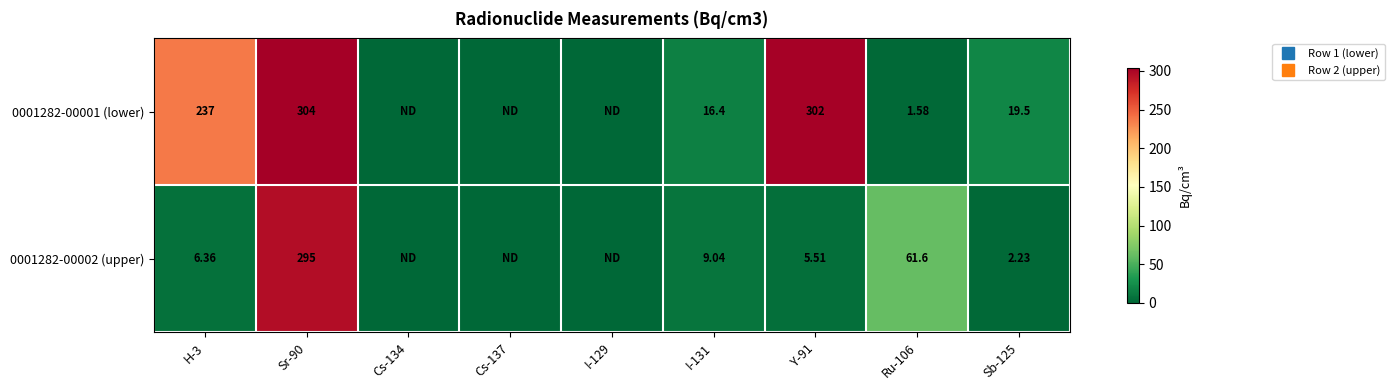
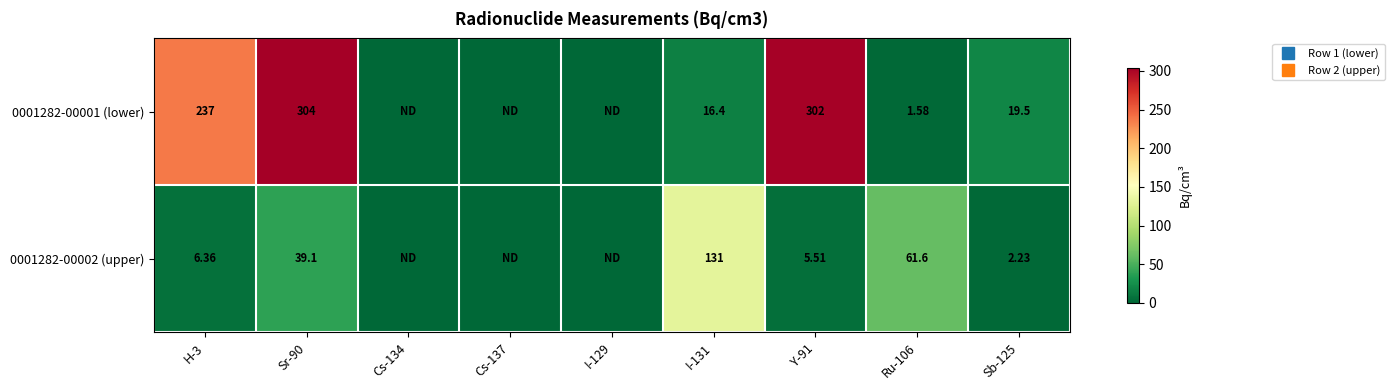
  {
    "0001282-00001 (lower)": {
      "H-3": 237,
      "Sr-90": 304,
      "I-131": 16.4,
      "Y-91": 302,
      "Ru-106": 1.58,
      "Sb-125": 19.5
    },
    "0001282-00002 (upper)": {
      "H-3": 6.36,
-     "Sr-90": 295,
-     "I-131": 9.04,
+     "Sr-90": 39.1,
+     "I-131": 131,
      "Y-91": 5.51,
      "Ru-106": 61.6,
      "Sb-125": 2.23
    }
  }
